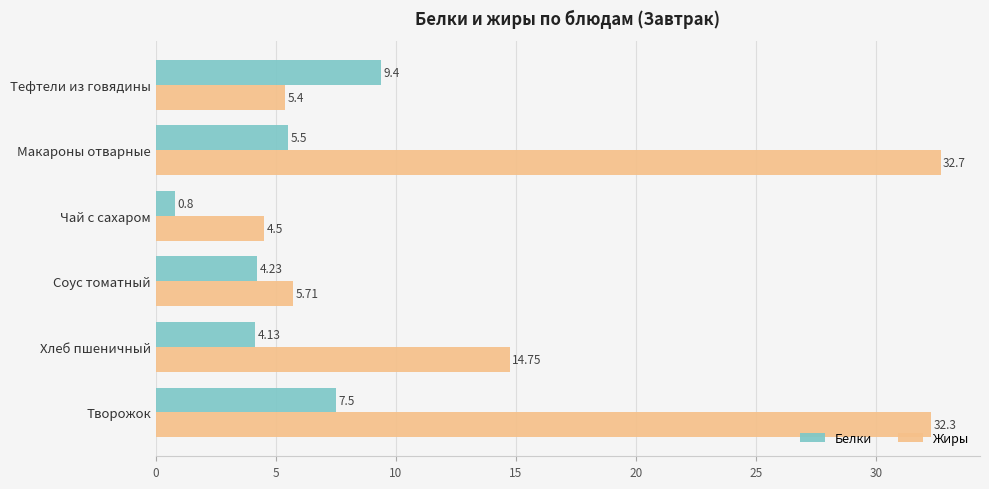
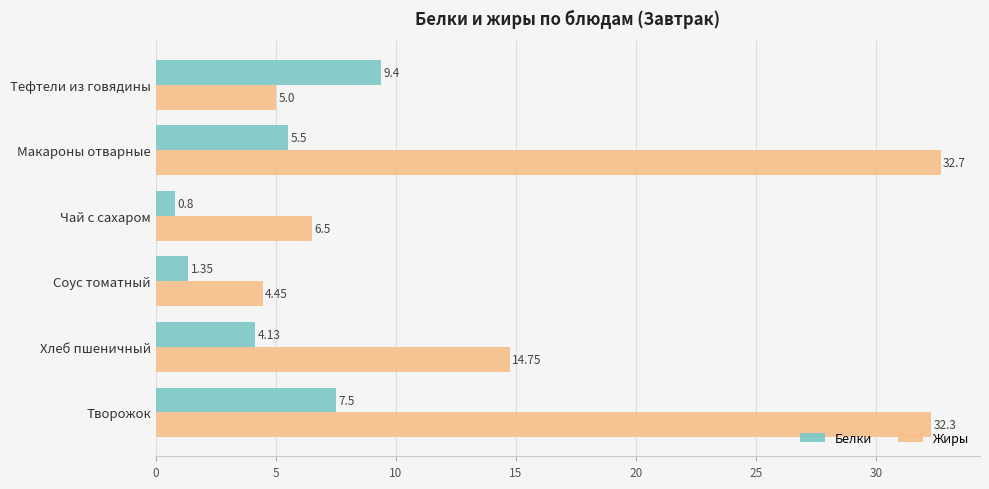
  {
    "Белки": {
      "Тефтели из говядины": 9.4,
      "Макароны отварные": 5.5,
      "Чай с сахаром": 0.8,
-     "Соус томатный": 4.23,
+     "Соус томатный": 1.35,
      "Хлеб пшеничный": 4.13,
      "Творожок": 7.5
    },
    "Жиры": {
-     "Тефтели из говядины": 5.4,
+     "Тефтели из говядины": 5.0,
      "Макароны отварные": 32.7,
-     "Чай с сахаром": 4.5,
-     "Соус томатный": 5.71,
+     "Чай с сахаром": 6.5,
+     "Соус томатный": 4.45,
      "Хлеб пшеничный": 14.75,
      "Творожок": 32.3
    }
  }
